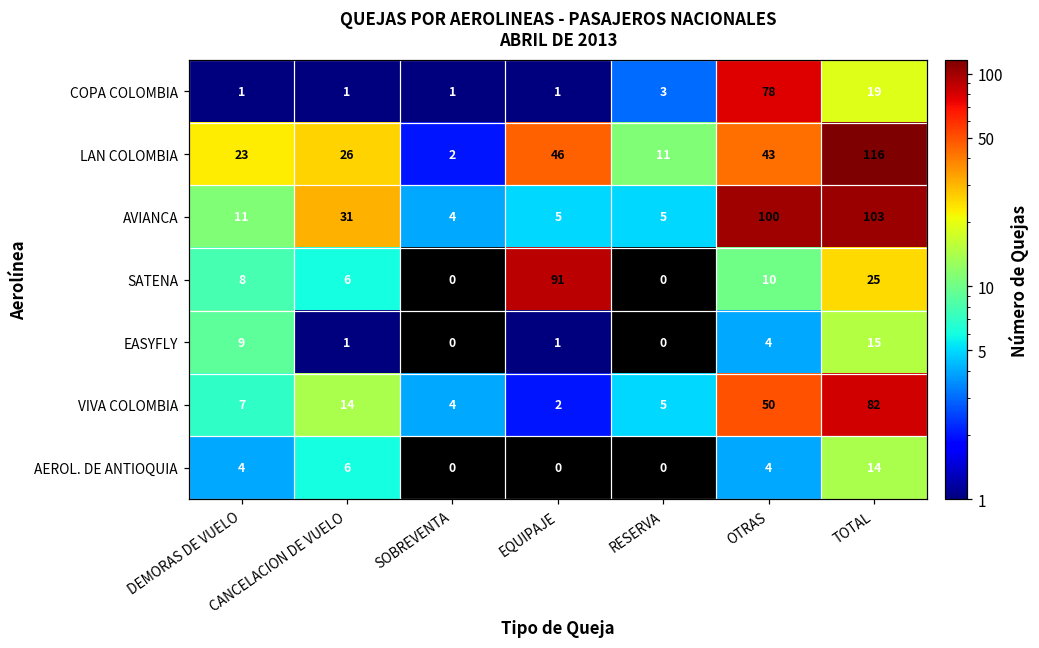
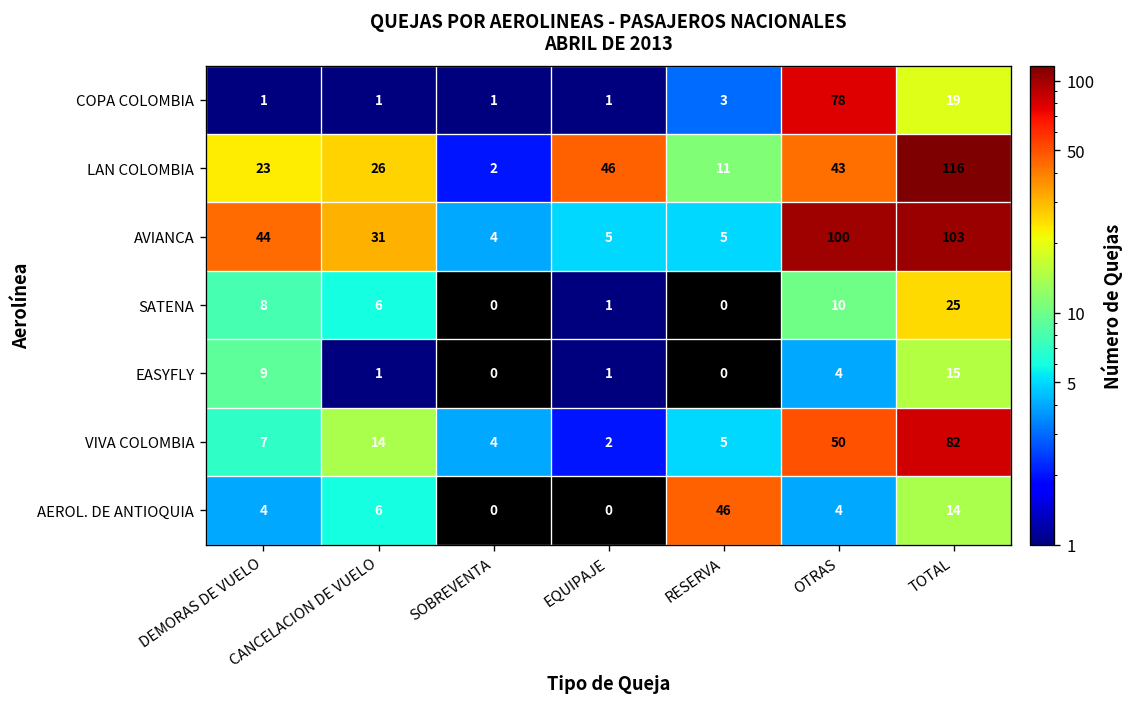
  {
    "COPA COLOMBIA": {
      "DEMORAS DE VUELO": 1,
      "CANCELACION DE VUELO": 1,
      "SOBREVENTA": 1,
      "EQUIPAJE": 1,
      "RESERVA": 3,
      "OTRAS": 78,
      "TOTAL": 19
    },
    "LAN COLOMBIA": {
      "DEMORAS DE VUELO": 23,
      "CANCELACION DE VUELO": 26,
      "SOBREVENTA": 2,
      "EQUIPAJE": 46,
      "RESERVA": 11,
      "OTRAS": 43,
      "TOTAL": 116
    },
    "AVIANCA": {
-     "DEMORAS DE VUELO": 11,
+     "DEMORAS DE VUELO": 44,
      "CANCELACION DE VUELO": 31,
      "SOBREVENTA": 4,
      "EQUIPAJE": 5,
      "RESERVA": 5,
      "OTRAS": 100,
      "TOTAL": 103
    },
    "SATENA": {
      "DEMORAS DE VUELO": 8,
      "CANCELACION DE VUELO": 6,
      "SOBREVENTA": 0,
-     "EQUIPAJE": 91,
+     "EQUIPAJE": 1,
      "RESERVA": 0,
      "OTRAS": 10,
      "TOTAL": 25
    },
    "EASYFLY": {
      "DEMORAS DE VUELO": 9,
      "CANCELACION DE VUELO": 1,
      "SOBREVENTA": 0,
      "EQUIPAJE": 1,
      "RESERVA": 0,
      "OTRAS": 4,
      "TOTAL": 15
    },
    "VIVA COLOMBIA": {
      "DEMORAS DE VUELO": 7,
      "CANCELACION DE VUELO": 14,
      "SOBREVENTA": 4,
      "EQUIPAJE": 2,
      "RESERVA": 5,
      "OTRAS": 50,
      "TOTAL": 82
    },
    "AEROL. DE ANTIOQUIA": {
      "DEMORAS DE VUELO": 4,
      "CANCELACION DE VUELO": 6,
      "SOBREVENTA": 0,
      "EQUIPAJE": 0,
-     "RESERVA": 0,
+     "RESERVA": 46,
      "OTRAS": 4,
      "TOTAL": 14
    }
  }
